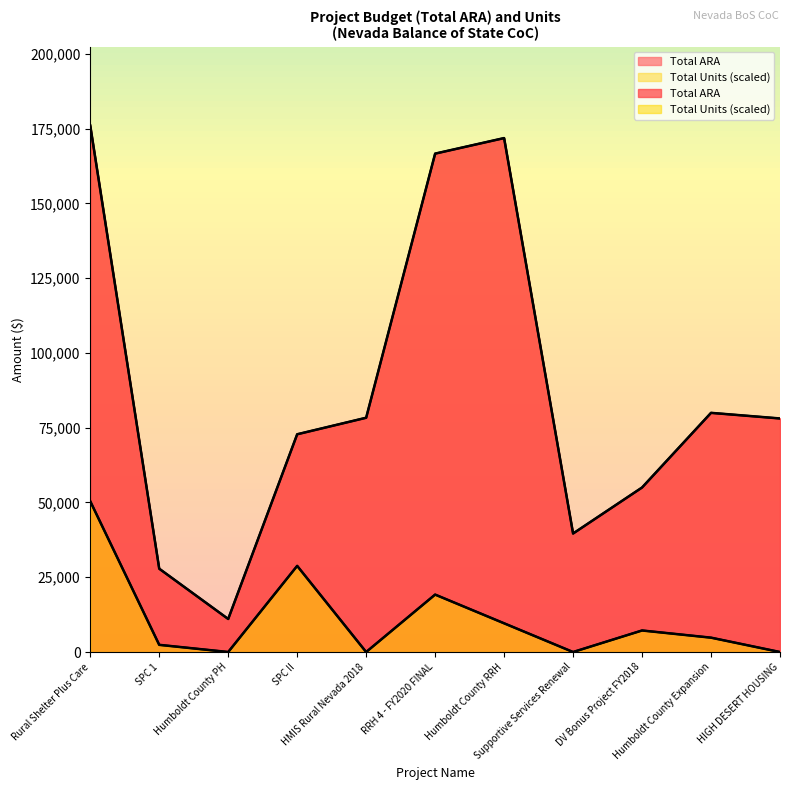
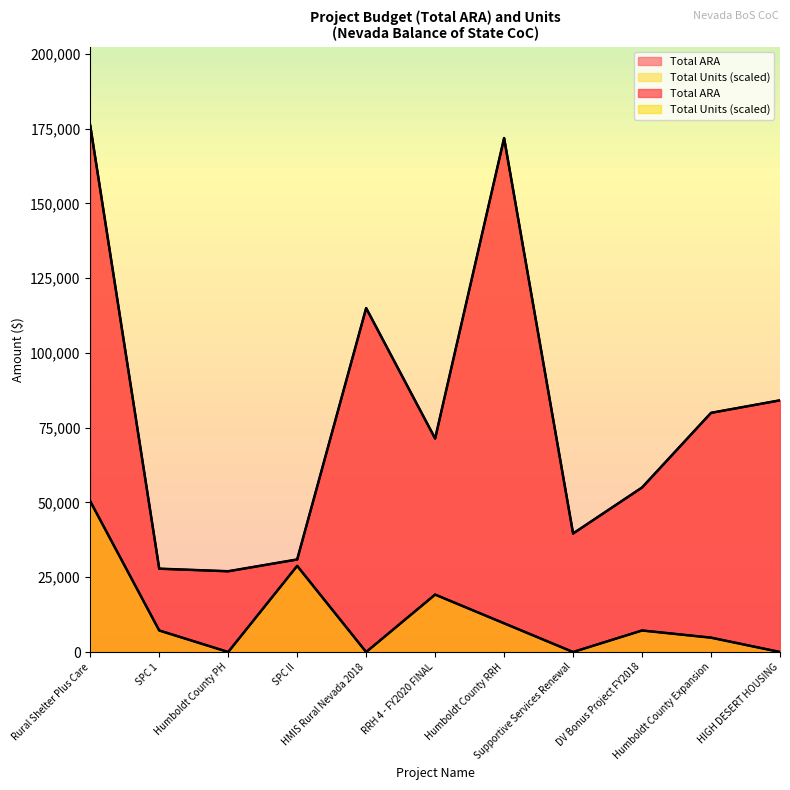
  {
    "Total ARA": {
      "Rural Shelter Plus Care": "176,000",
      "SPC 1": "28,000",
-     "Humboldt County PH": "11,000",
-     "SPC II": "73,000",
-     "HMIS Rural Nevada 2018": "78,000",
-     "RRH 4 - FY2020 FINAL": "167,000",
+     "Humboldt County PH": "27,000",
+     "SPC II": "31,000",
+     "HMIS Rural Nevada 2018": "115,000",
+     "RRH 4 - FY2020 FINAL": "71,000",
      "Humboldt County RRH": "172,000",
      "Supportive Services Renewal": "40,000",
      "DV Bonus Project FY2018": "55,000",
      "Humboldt County Expansion": "80,000",
-     "HIGH DESERT HOUSING": "78,000"
+     "HIGH DESERT HOUSING": "84,000"
    },
    "Total Units (scaled)": {
      "Rural Shelter Plus Care": "50,000",
-     "SPC 1": "2,000",
+     "SPC 1": "7,000",
      "Humboldt County PH": "0",
      "SPC II": "29,000",
      "HMIS Rural Nevada 2018": "0",
      "RRH 4 - FY2020 FINAL": "19,000",
      "Humboldt County RRH": "10,000",
      "Supportive Services Renewal": "0",
      "DV Bonus Project FY2018": "7,000",
      "Humboldt County Expansion": "5,000",
      "HIGH DESERT HOUSING": "0"
    }
  }
